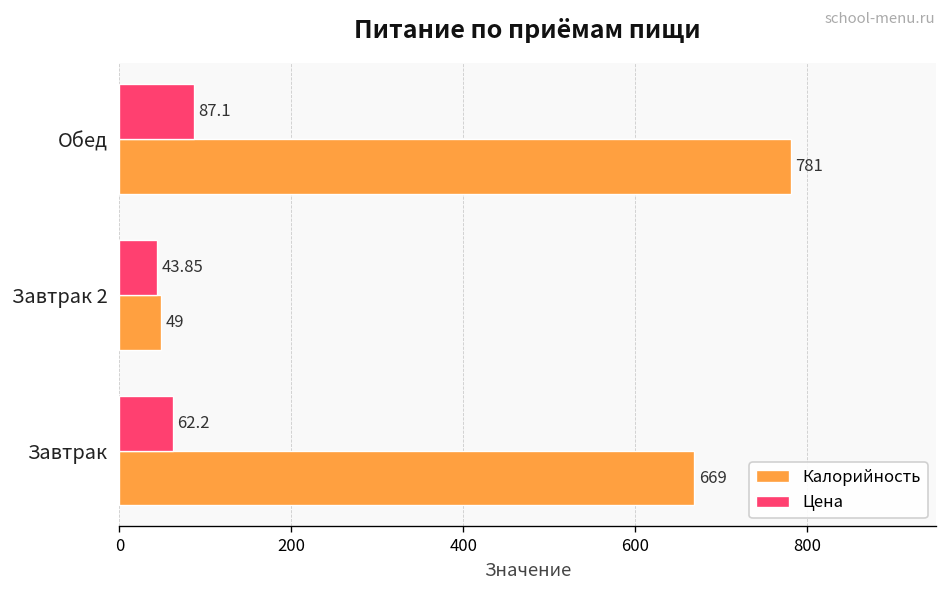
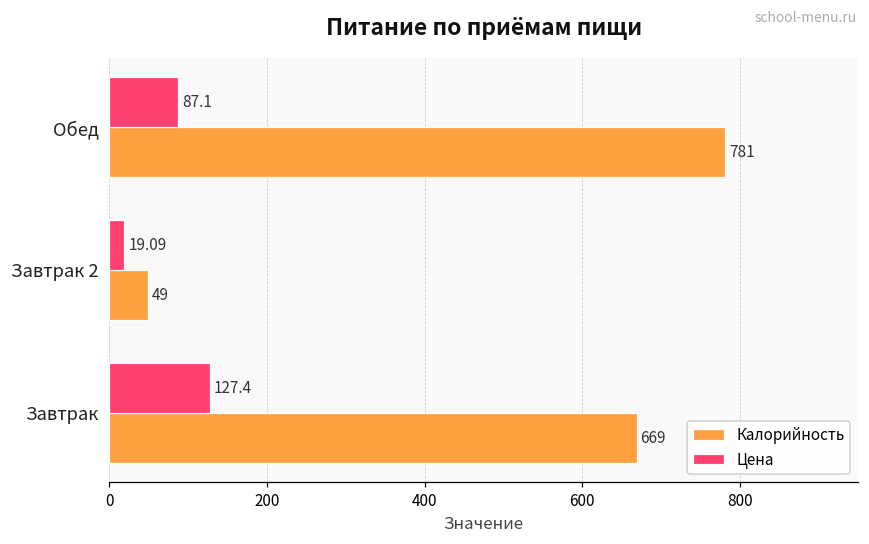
  {
    "Калорийность": {
      "Обед": 781,
      "Завтрак 2": 49,
      "Завтрак": 669
    },
    "Цена": {
      "Обед": 87.1,
-     "Завтрак 2": 43.85,
-     "Завтрак": 62.2
+     "Завтрак 2": 19.09,
+     "Завтрак": 127.4
    }
  }
